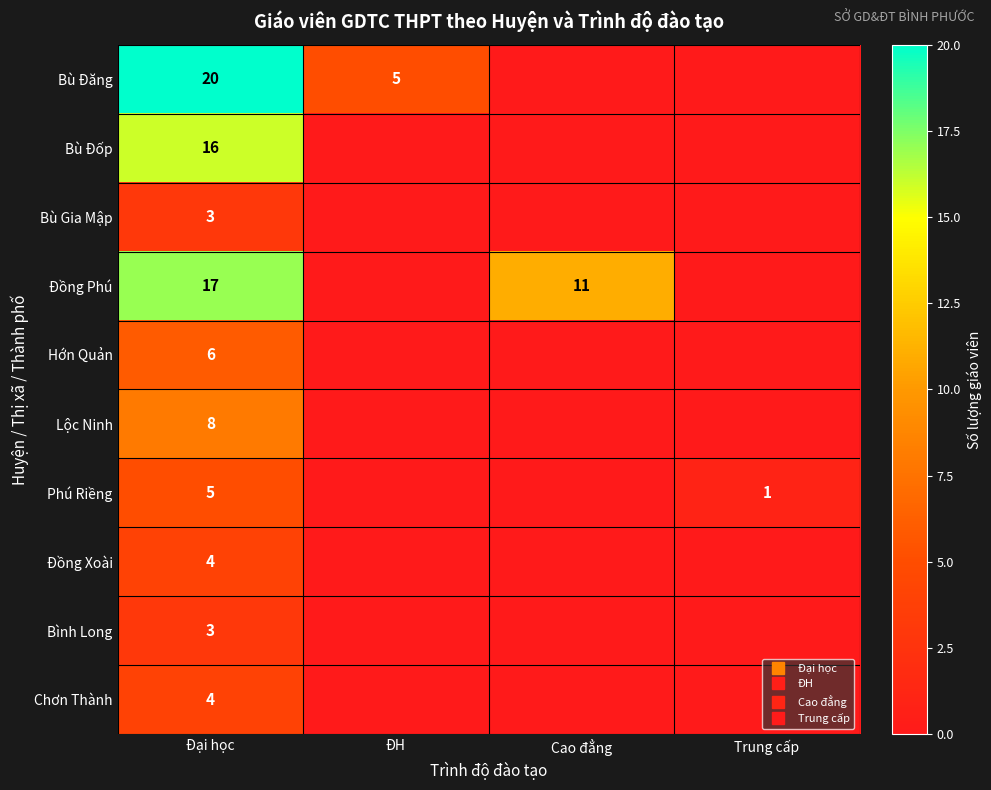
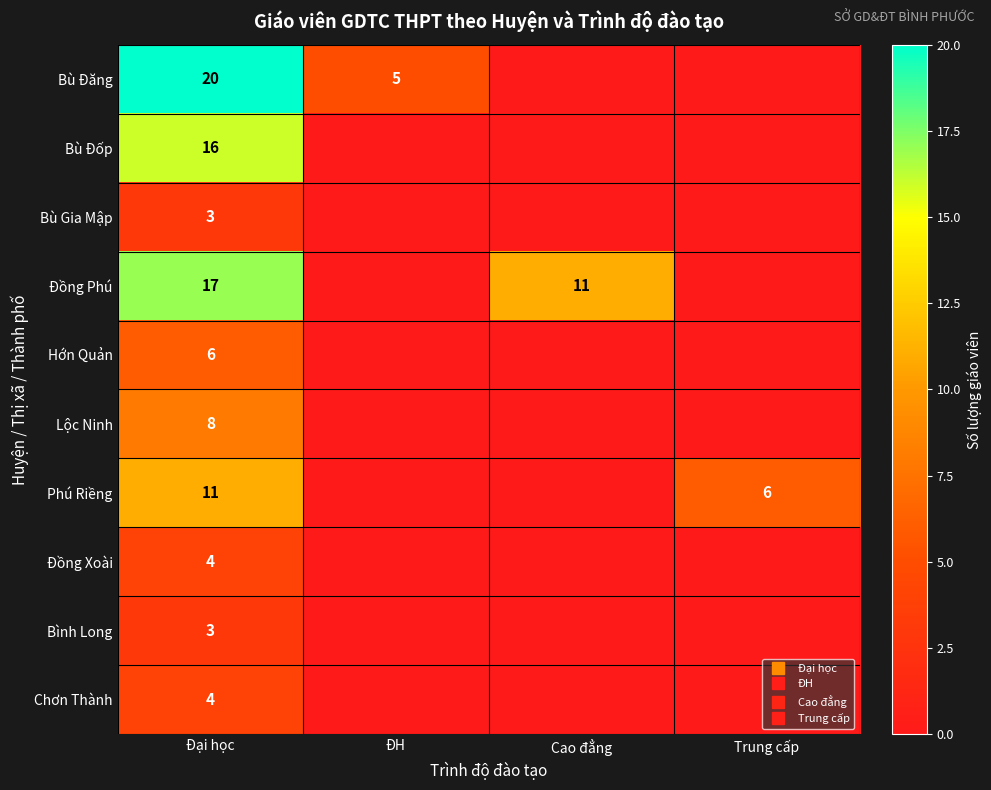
  {
    "Bù Đăng": {
      "Đại học": 20,
      "ĐH": 5
    },
    "Bù Đốp": {
      "Đại học": 16
    },
    "Bù Gia Mập": {
      "Đại học": 3
    },
    "Đồng Phú": {
      "Đại học": 17,
      "Cao đẳng": 11
    },
    "Hớn Quản": {
      "Đại học": 6
    },
    "Lộc Ninh": {
      "Đại học": 8
    },
    "Phú Riềng": {
-     "Đại học": 5,
-     "Trung cấp": 1
+     "Đại học": 11,
+     "Trung cấp": 6
    },
    "Đồng Xoài": {
      "Đại học": 4
    },
    "Bình Long": {
      "Đại học": 3
    },
    "Chơn Thành": {
      "Đại học": 4
    }
  }
